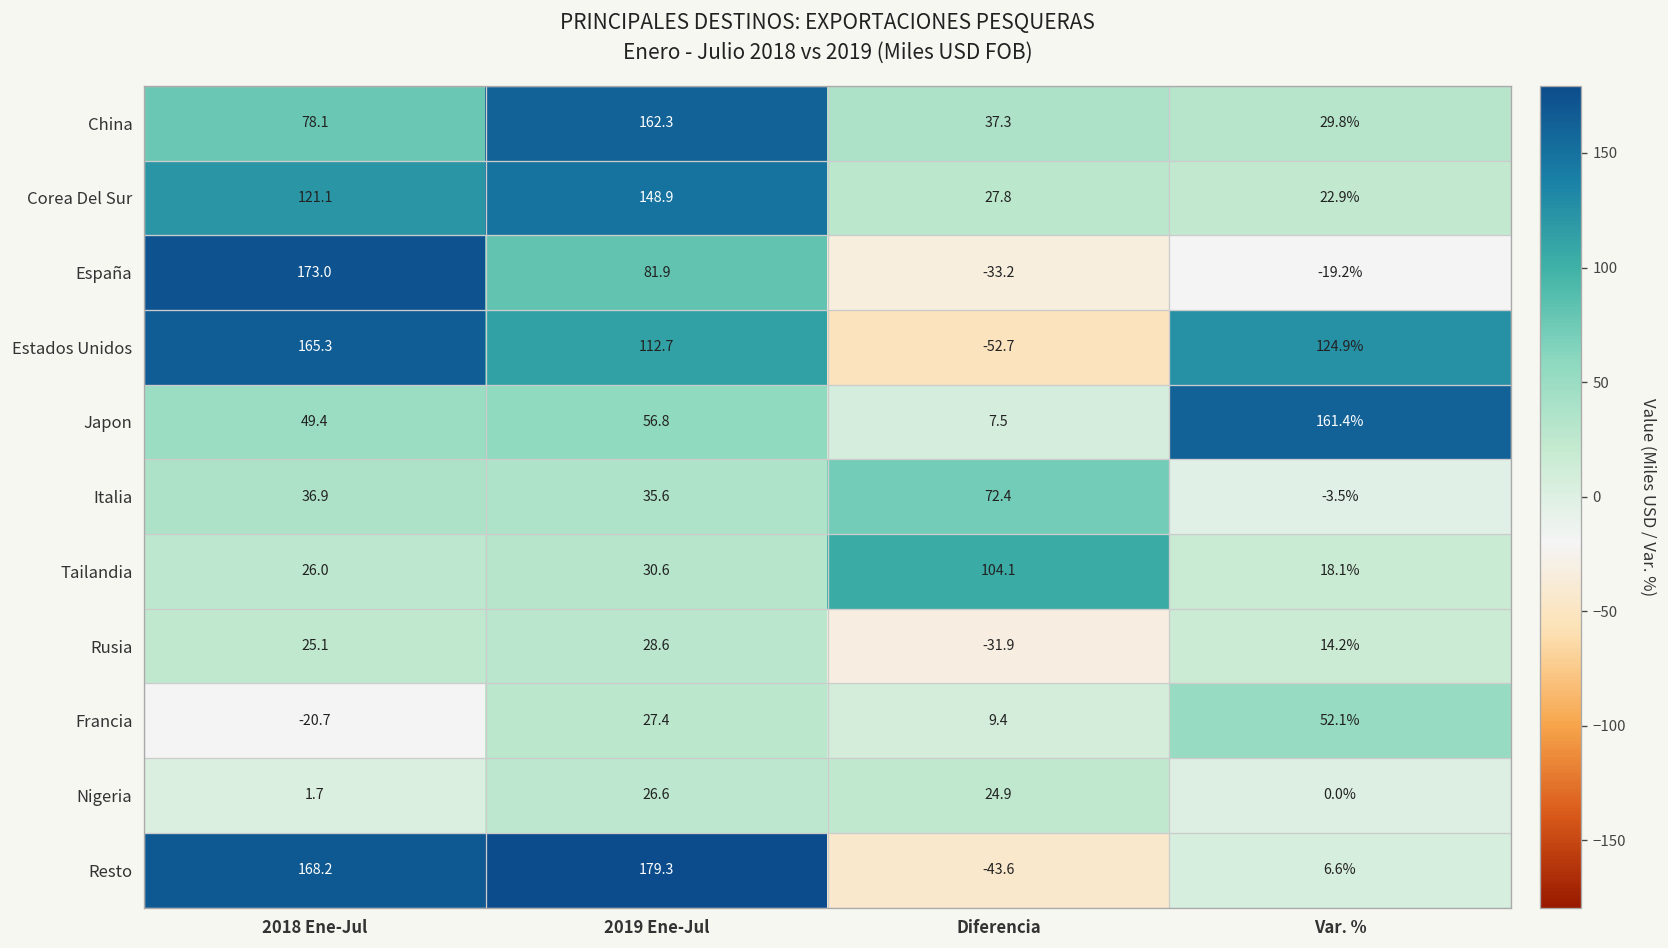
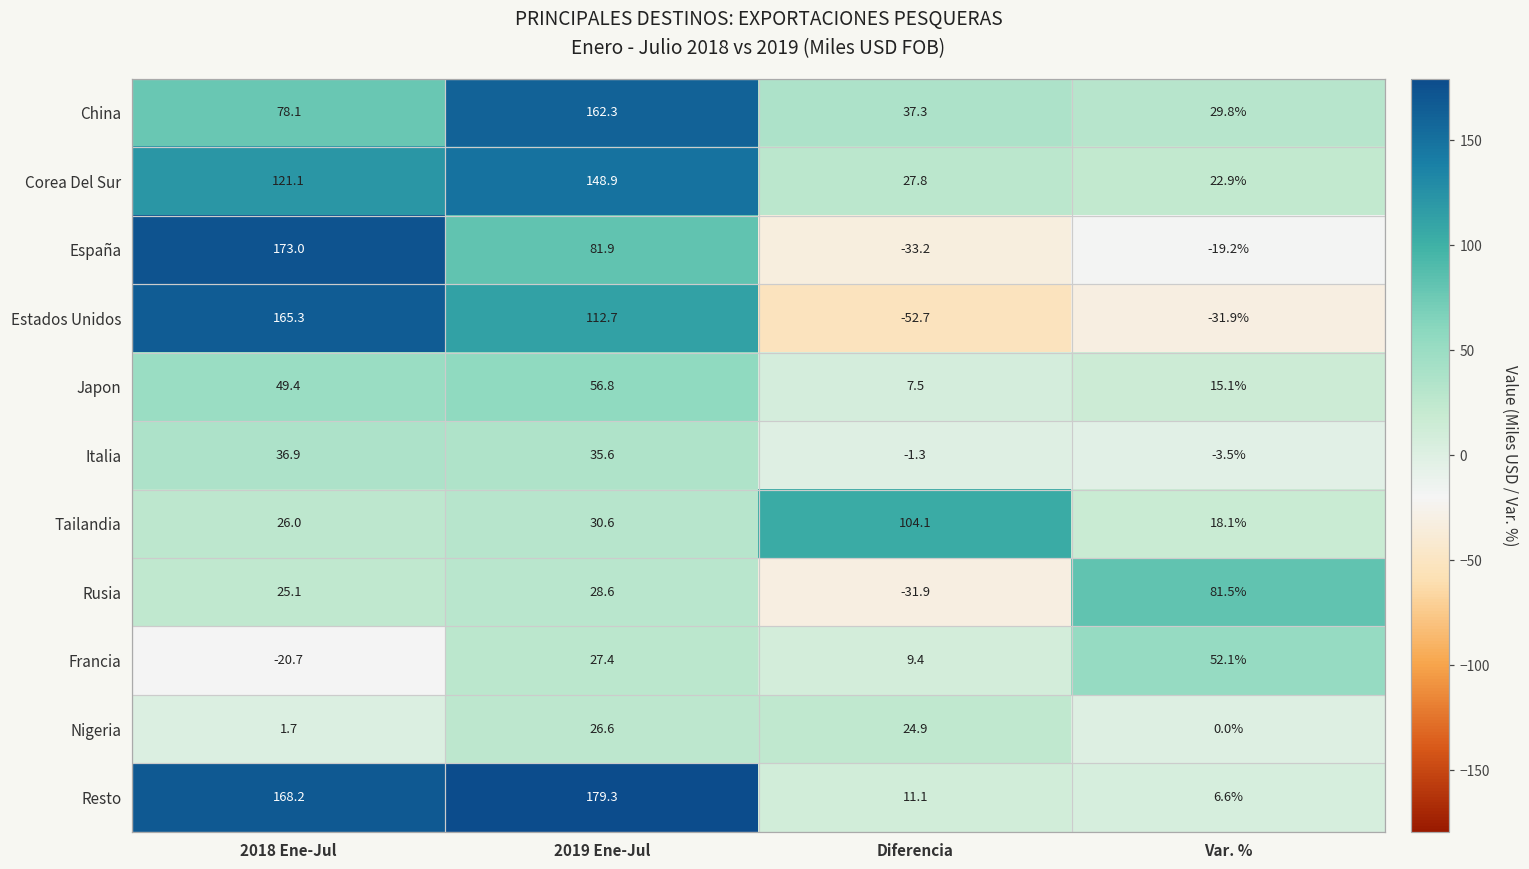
  {
    "China": {
      "2018 Ene-Jul": "78.1",
      "2019 Ene-Jul": "162.3",
      "Diferencia": "37.3",
      "Var. %": "29.8%"
    },
    "Corea Del Sur": {
      "2018 Ene-Jul": "121.1",
      "2019 Ene-Jul": "148.9",
      "Diferencia": "27.8",
      "Var. %": "22.9%"
    },
    "España": {
      "2018 Ene-Jul": "173.0",
      "2019 Ene-Jul": "81.9",
      "Diferencia": "-33.2",
      "Var. %": "-19.2%"
    },
    "Estados Unidos": {
      "2018 Ene-Jul": "165.3",
      "2019 Ene-Jul": "112.7",
      "Diferencia": "-52.7",
-     "Var. %": "124.9%"
+     "Var. %": "-31.9%"
    },
    "Japon": {
      "2018 Ene-Jul": "49.4",
      "2019 Ene-Jul": "56.8",
      "Diferencia": "7.5",
-     "Var. %": "161.4%"
+     "Var. %": "15.1%"
    },
    "Italia": {
      "2018 Ene-Jul": "36.9",
      "2019 Ene-Jul": "35.6",
-     "Diferencia": "72.4",
+     "Diferencia": "-1.3",
      "Var. %": "-3.5%"
    },
    "Tailandia": {
      "2018 Ene-Jul": "26.0",
      "2019 Ene-Jul": "30.6",
      "Diferencia": "104.1",
      "Var. %": "18.1%"
    },
    "Rusia": {
      "2018 Ene-Jul": "25.1",
      "2019 Ene-Jul": "28.6",
      "Diferencia": "-31.9",
-     "Var. %": "14.2%"
+     "Var. %": "81.5%"
    },
    "Francia": {
      "2018 Ene-Jul": "-20.7",
      "2019 Ene-Jul": "27.4",
      "Diferencia": "9.4",
      "Var. %": "52.1%"
    },
    "Nigeria": {
      "2018 Ene-Jul": "1.7",
      "2019 Ene-Jul": "26.6",
      "Diferencia": "24.9",
      "Var. %": "0.0%"
    },
    "Resto": {
      "2018 Ene-Jul": "168.2",
      "2019 Ene-Jul": "179.3",
-     "Diferencia": "-43.6",
+     "Diferencia": "11.1",
      "Var. %": "6.6%"
    }
  }
